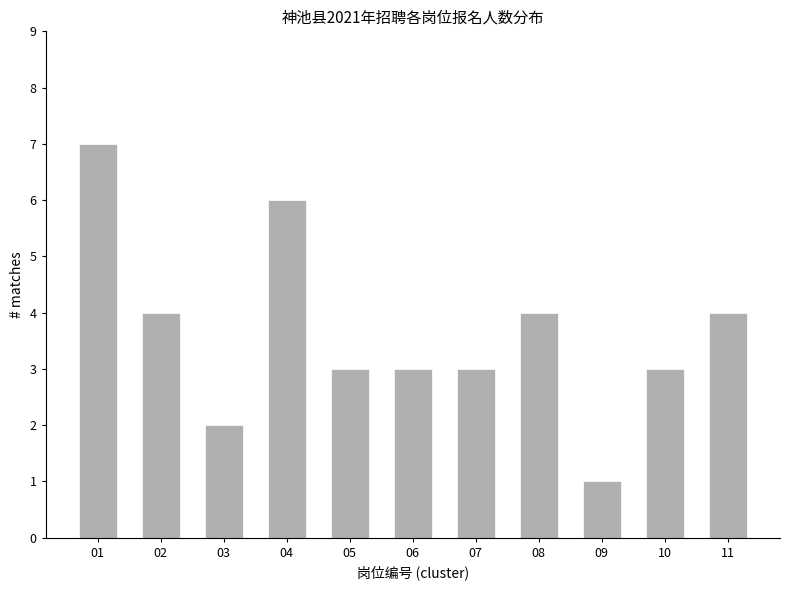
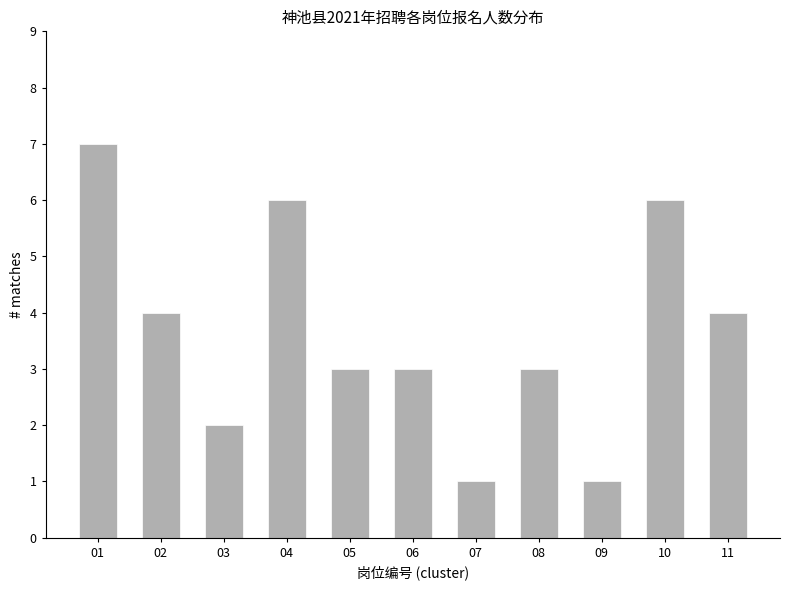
  {
    "01": 7,
    "02": 4,
    "03": 2,
    "04": 6,
    "05": 3,
    "06": 3,
-   "07": 3,
-   "08": 4,
+   "07": 1,
+   "08": 3,
    "09": 1,
-   "10": 3,
+   "10": 6,
    "11": 4
  }
